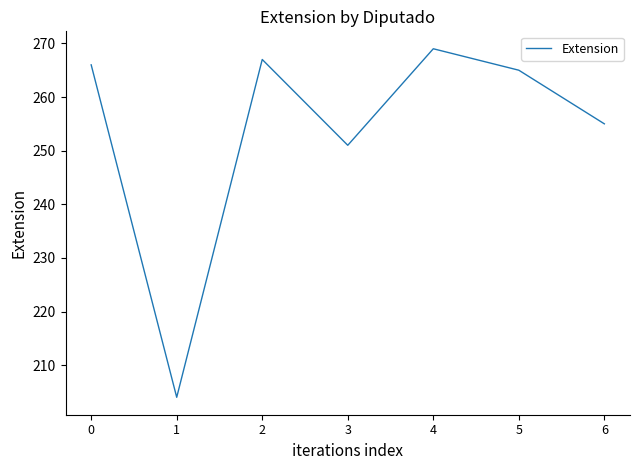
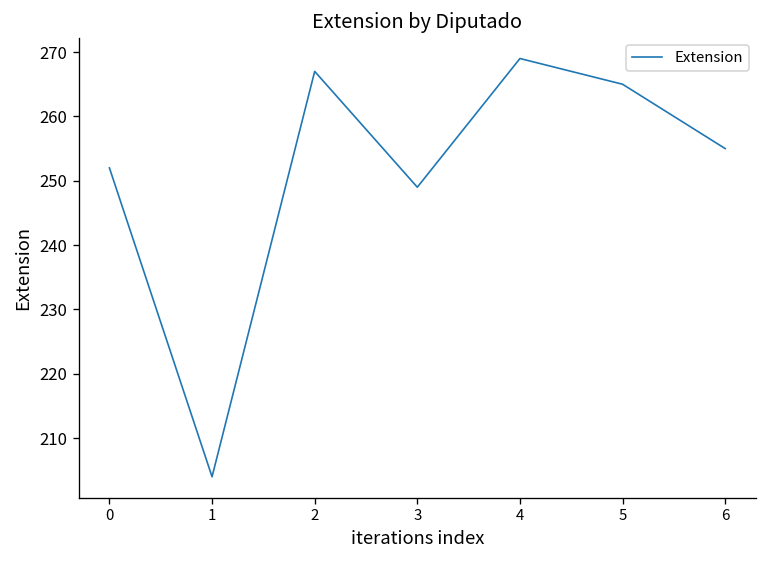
  {
-   "0": 266,
+   "0": 252,
    "1": 204,
    "2": 267,
-   "3": 251,
+   "3": 249,
    "4": 269,
    "5": 265,
    "6": 255
  }
